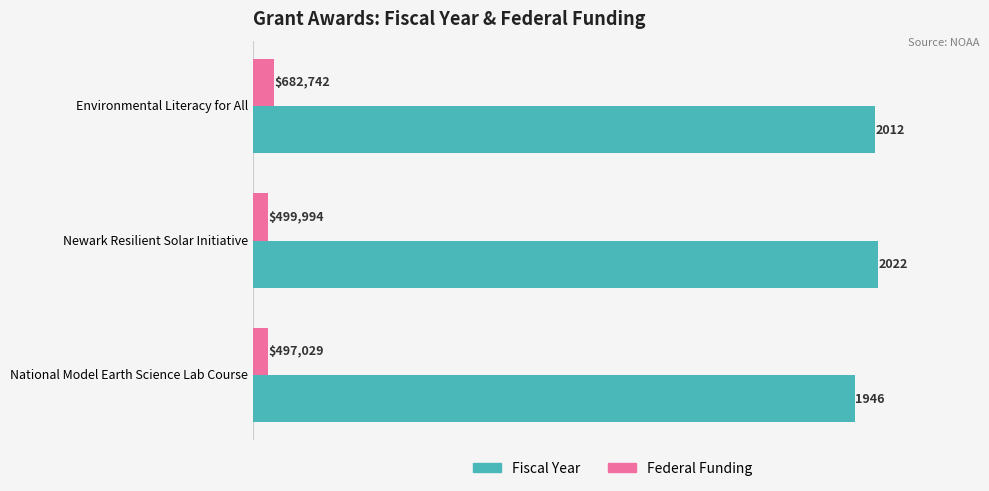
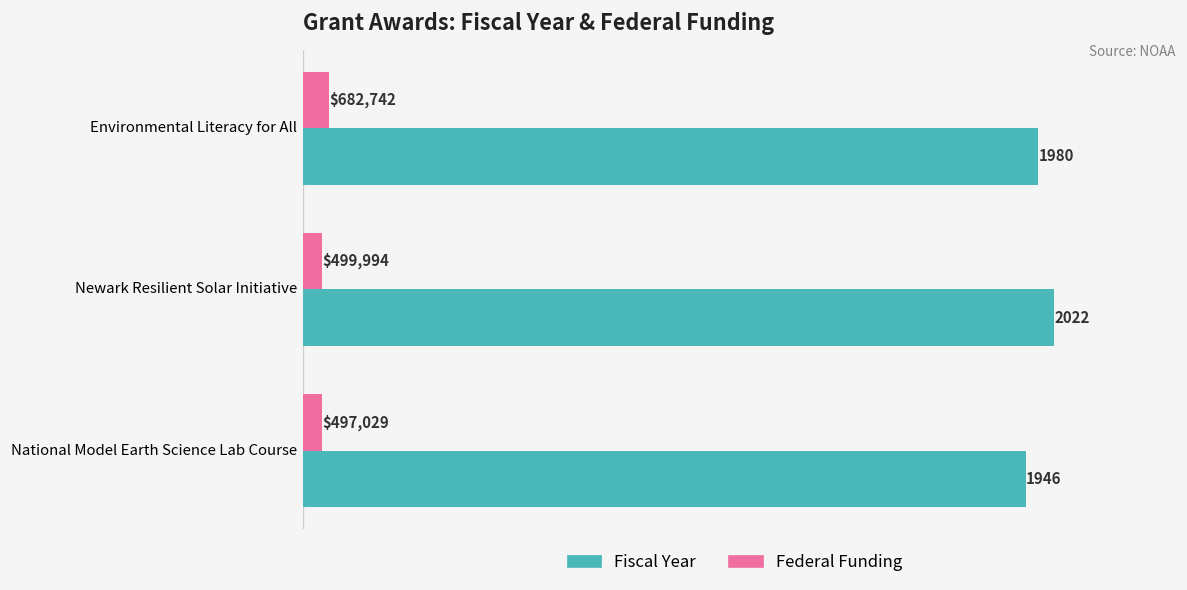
  {
    "Fiscal Year": {
-     "Environmental Literacy for All": 2012,
+     "Environmental Literacy for All": 1980,
      "Newark Resilient Solar Initiative": 2022,
      "National Model Earth Science Lab Course": 1946
    }
  }
